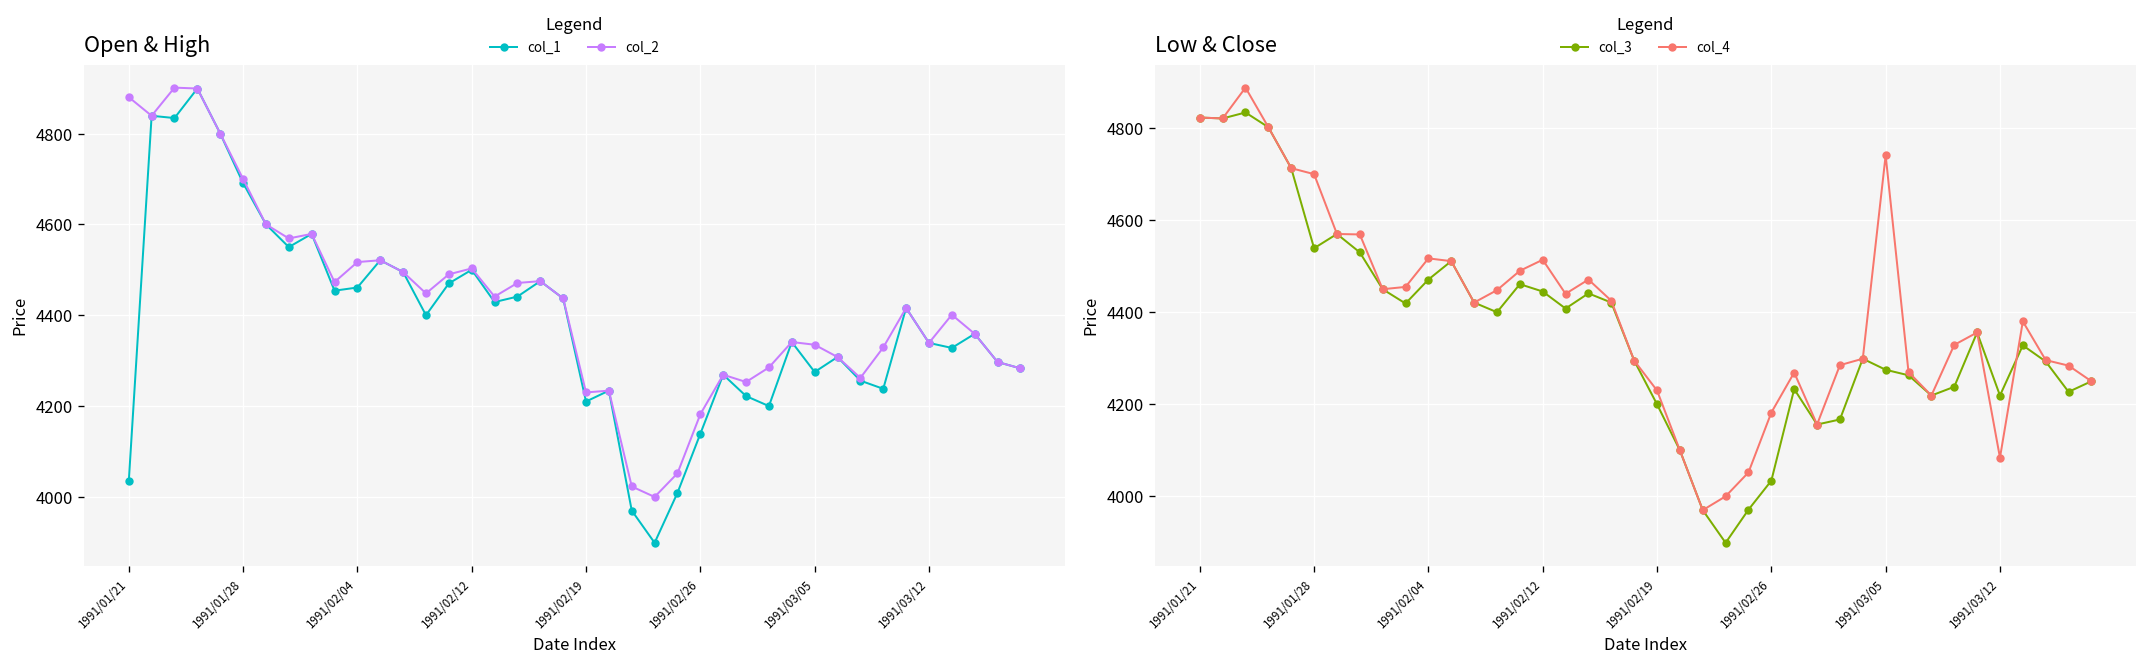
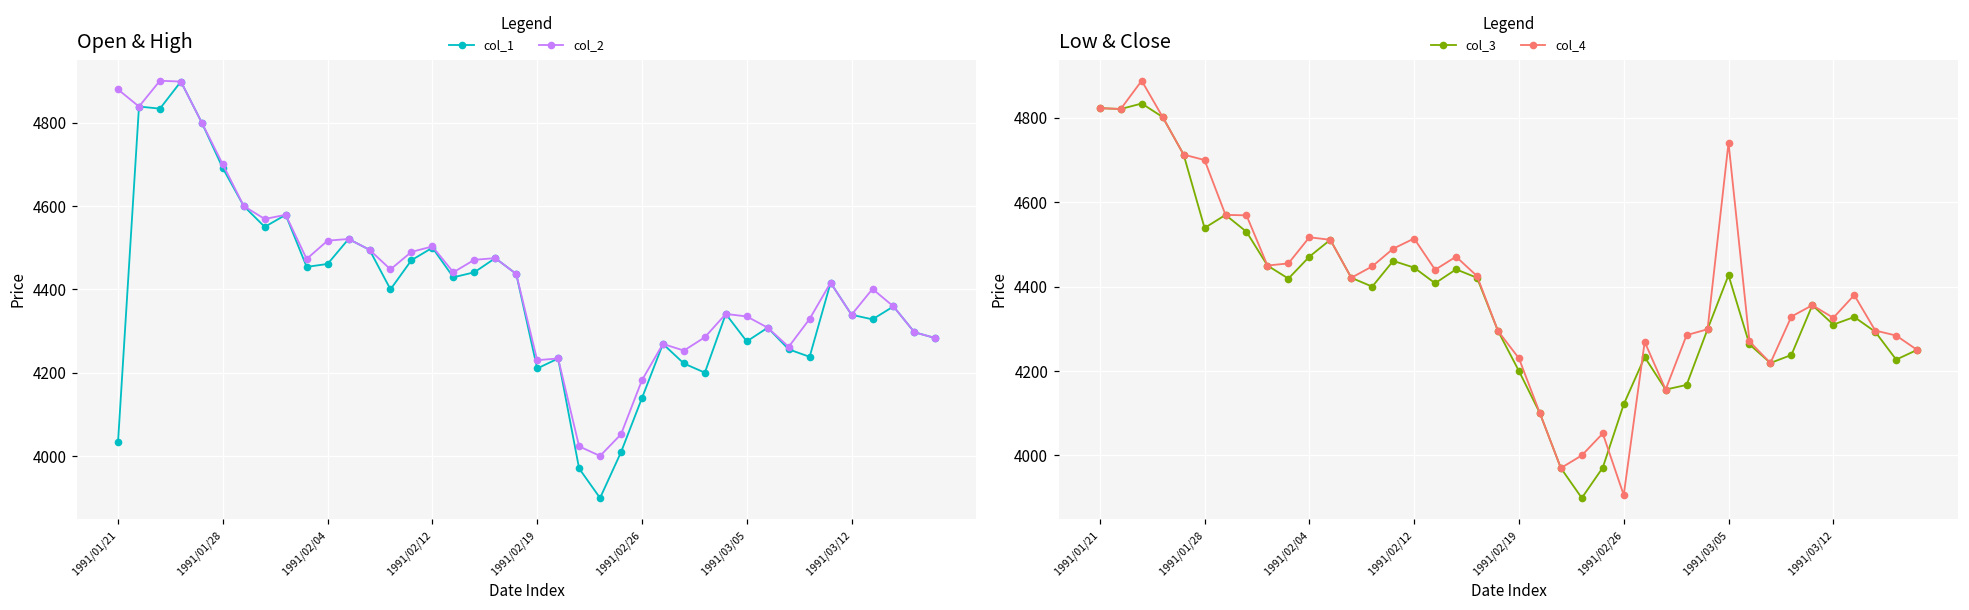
  {
    "Open & High": {
      "col_1": {
        "1991/01/21": 4030,
        "1991/01/28": 4690,
        "1991/02/04": 4460,
        "1991/02/19": 4210,
        "1991/02/26": 4140,
        "1991/03/05": 4280
      },
      "col_2": {
        "1991/01/21": 4880,
        "1991/01/28": 4700,
        "1991/02/04": 4520,
        "1991/02/19": 4230,
        "1991/02/26": 4180,
        "1991/03/05": 4340
      }
    },
    "Low & Close": {
      "col_3": {
        "1991/01/28": 4540,
        "1991/02/04": 4470,
        "1991/02/12": 4450,
        "1991/02/19": 4200,
-       "1991/02/26": 4030,
-       "1991/03/05": 4280,
-       "1991/03/12": 4220
+       "1991/02/26": 4120,
+       "1991/03/05": 4430,
+       "1991/03/12": 4310
      },
      "col_4": {
        "1991/01/28": 4700,
        "1991/02/04": 4520,
        "1991/02/12": 4510,
        "1991/02/19": 4230,
-       "1991/02/26": 4180,
+       "1991/02/26": 3910,
        "1991/03/05": 4740,
-       "1991/03/12": 4080
+       "1991/03/12": 4330
      }
    }
  }
